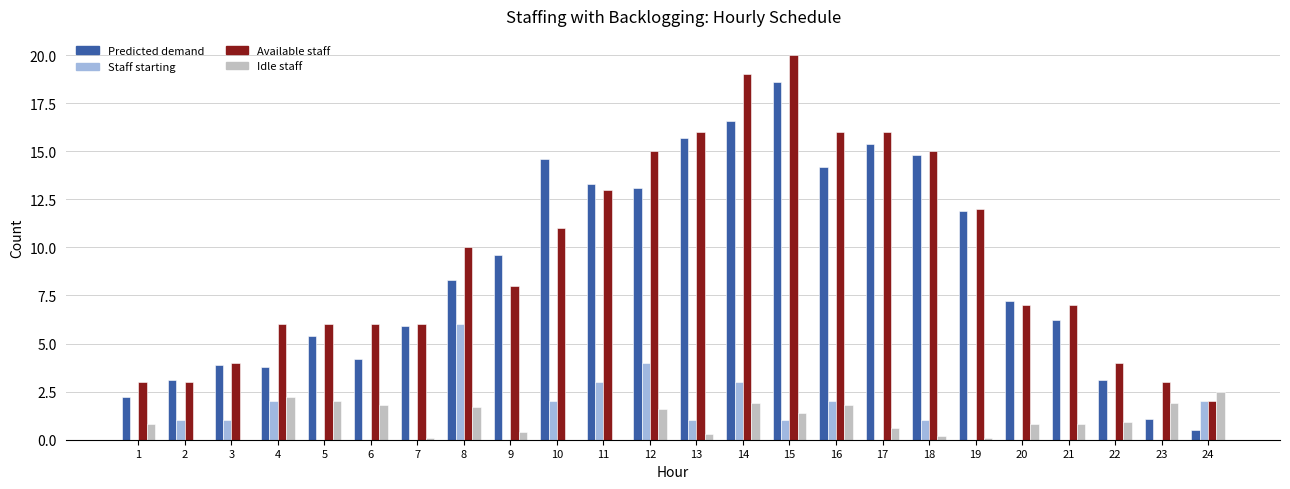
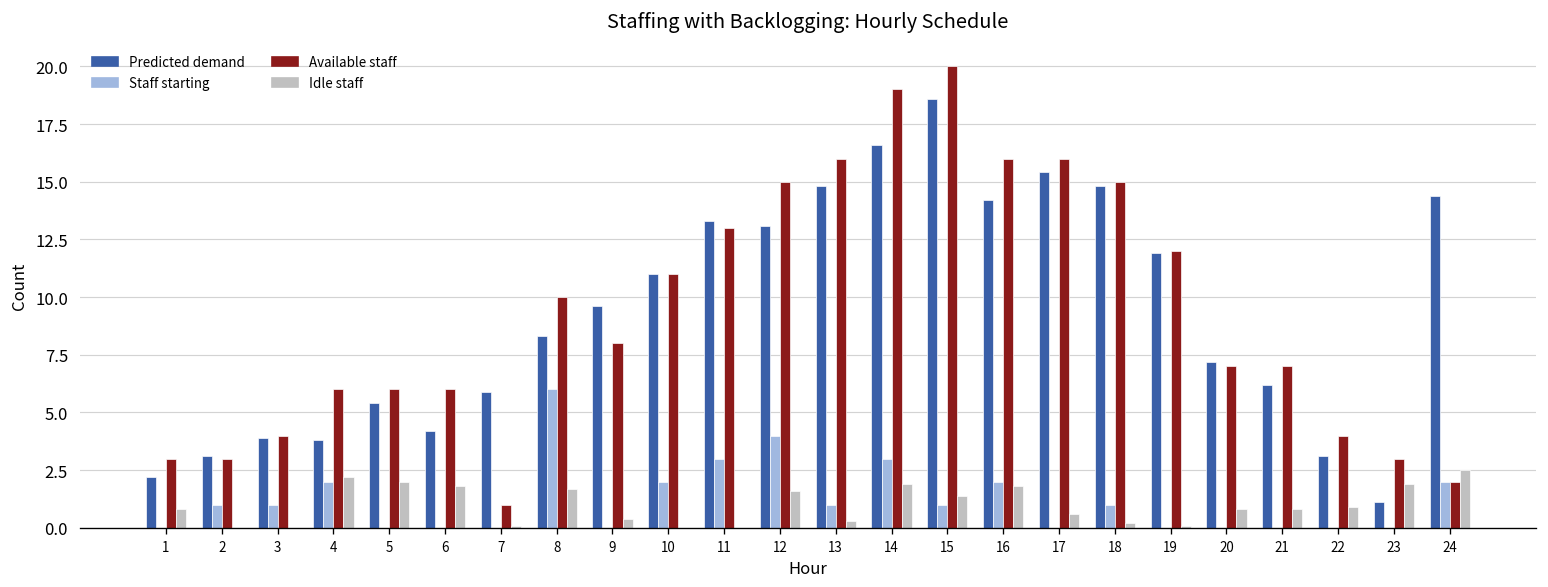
  {
    "Predicted demand": {
      "1": 2.2,
      "2": 3.1,
      "3": 3.9,
      "4": 3.8,
      "5": 5.4,
      "6": 4.2,
      "7": 5.9,
      "8": 8.3,
      "9": 9.6,
-     "10": 14.6,
+     "10": 11.0,
      "11": 13.3,
      "12": 13.1,
-     "13": 15.7,
+     "13": 14.8,
      "14": 16.6,
      "15": 18.6,
      "16": 14.2,
      "17": 15.4,
      "18": 14.8,
      "19": 11.9,
      "20": 7.2,
      "21": 6.2,
      "22": 3.1,
      "23": 1.1,
-     "24": 0.5
+     "24": 14.4
    },
    "Available staff": {
      "1": 3,
      "2": 3,
      "3": 4,
      "4": 6,
      "5": 6,
      "6": 6,
-     "7": 6,
+     "7": 1,
      "8": 10,
      "9": 8,
      "10": 11,
      "11": 13,
      "12": 15,
      "13": 16,
      "14": 19,
      "15": 20,
      "16": 16,
      "17": 16,
      "18": 15,
      "19": 12,
      "20": 7,
      "21": 7,
      "22": 4,
      "23": 3,
      "24": 2
    }
  }
